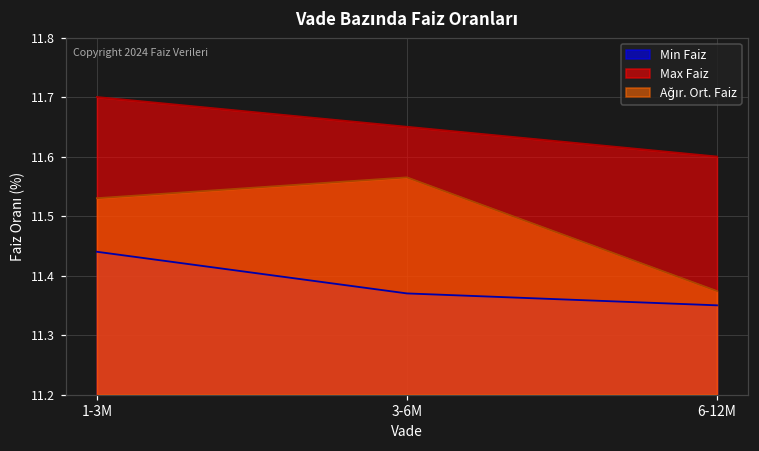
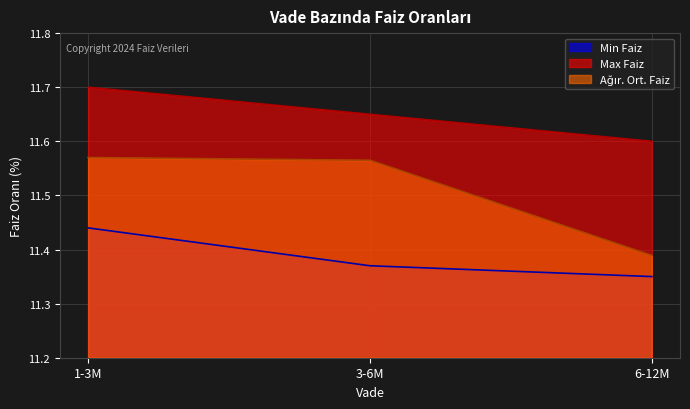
  {
    "Min Faiz": {
      "1-3M": 11.44,
      "3-6M": 11.37,
      "6-12M": 11.35
    },
    "Max Faiz": {
      "1-3M": 11.70,
      "3-6M": 11.65,
      "6-12M": 11.60
    },
    "Ağır. Ort. Faiz": {
-     "1-3M": 11.53,
+     "1-3M": 11.57,
      "3-6M": 11.57,
-     "6-12M": 11.37
+     "6-12M": 11.39
    }
  }
